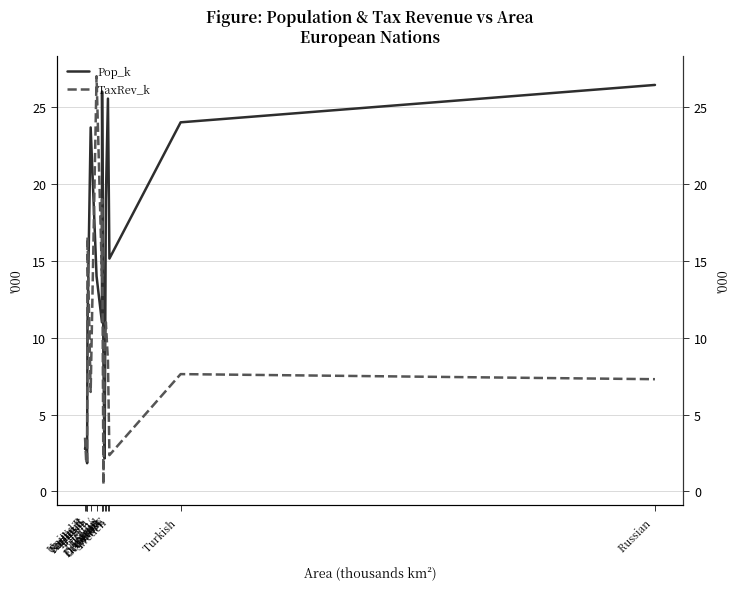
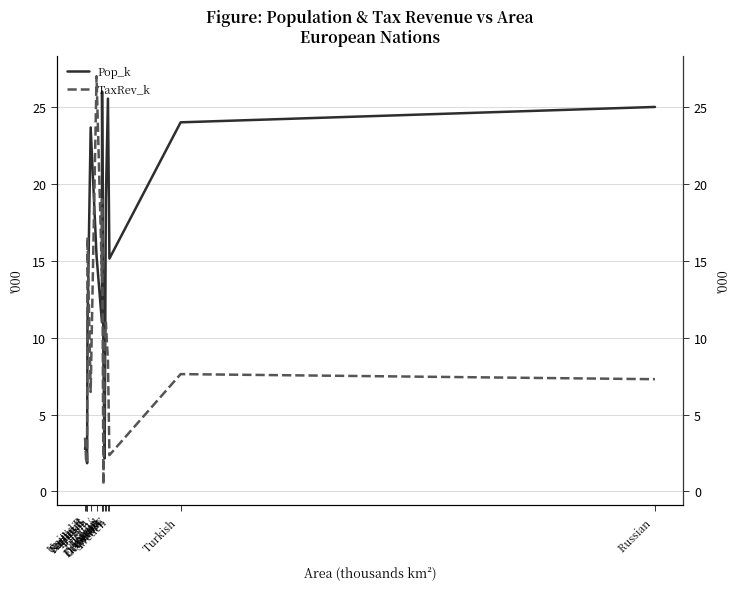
  {
    "Pop_k": {
      "United P": 2.8,
      "Sardinia": 3.3,
      "Naples/S": 10.7,
      "Prussia": 23.7,
-     "Britain/": 14.0,
+     "Britain/": 15.3,
      "Spain": 11.0,
      "France": 26.0,
      "Poland": 8.5,
      "Denmark": 2.2,
      "Emperors": 19.0,
      "German E": 25.5,
      "Sweden": 15.1,
      "Turkish": 24.0,
-     "Russian": 26.4
+     "Russian": 25.0
    },
    "TaxRev_k": {
      "United P": 3.5,
      "Portugal": 2.2,
      "Naples/S": 16.5,
      "Prussia": 6.5,
      "Britain/": 27.0,
      "Spain": 14.0,
      "France": 19.0,
      "Poland": 0.5,
      "Denmark": 9.6,
      "Emperors": 11.0,
      "German E": 8.5,
      "Sweden": 2.4,
      "Turkish": 7.6,
      "Russian": 7.3
    }
  }
